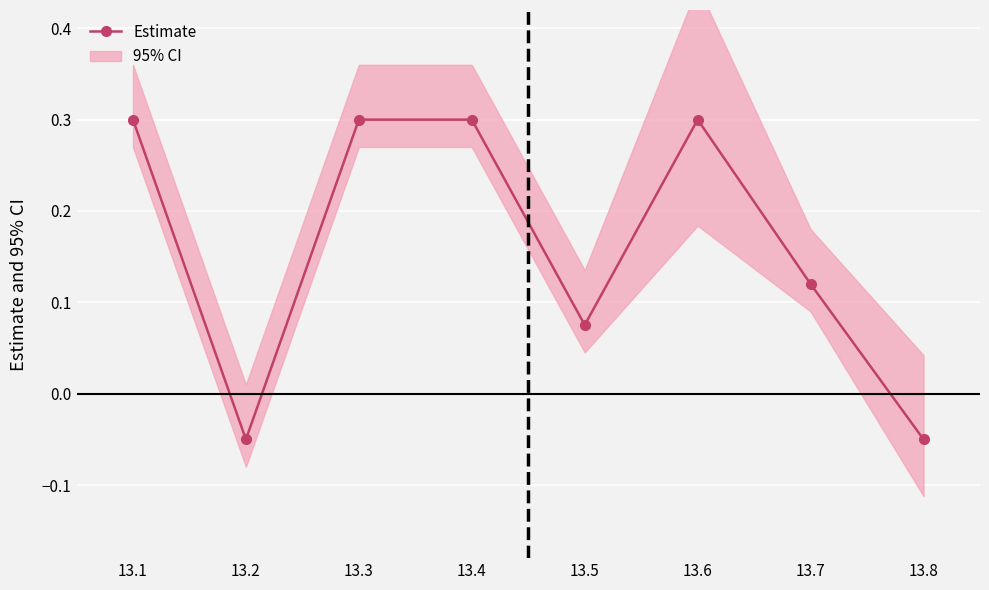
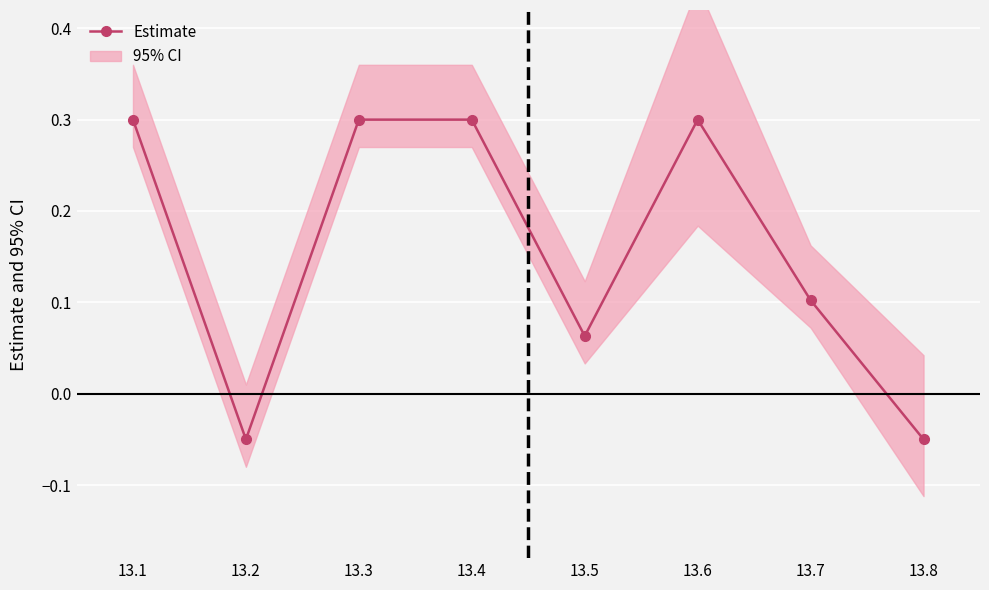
  {
    "Estimate": {
      "13.1": 0.30,
      "13.2": -0.05,
      "13.3": 0.30,
      "13.4": 0.30,
-     "13.5": 0.08,
+     "13.5": 0.06,
      "13.6": 0.30,
-     "13.7": 0.12,
+     "13.7": 0.10,
      "13.8": -0.05
    }
  }
